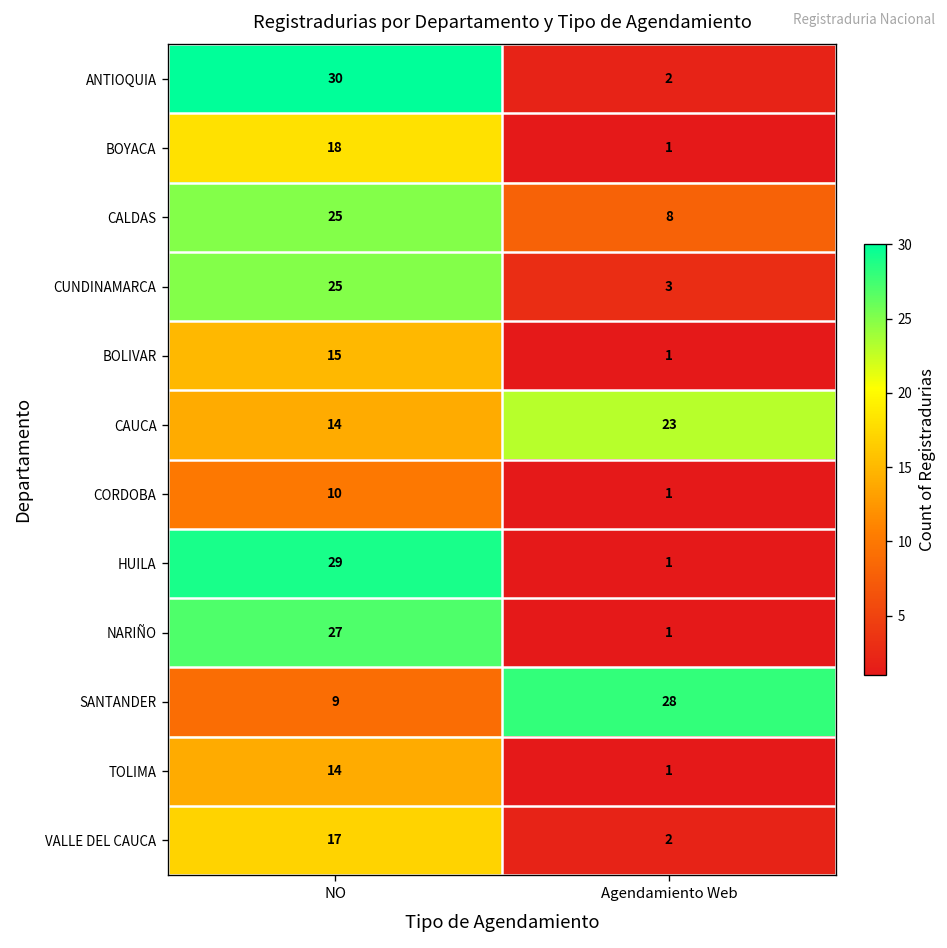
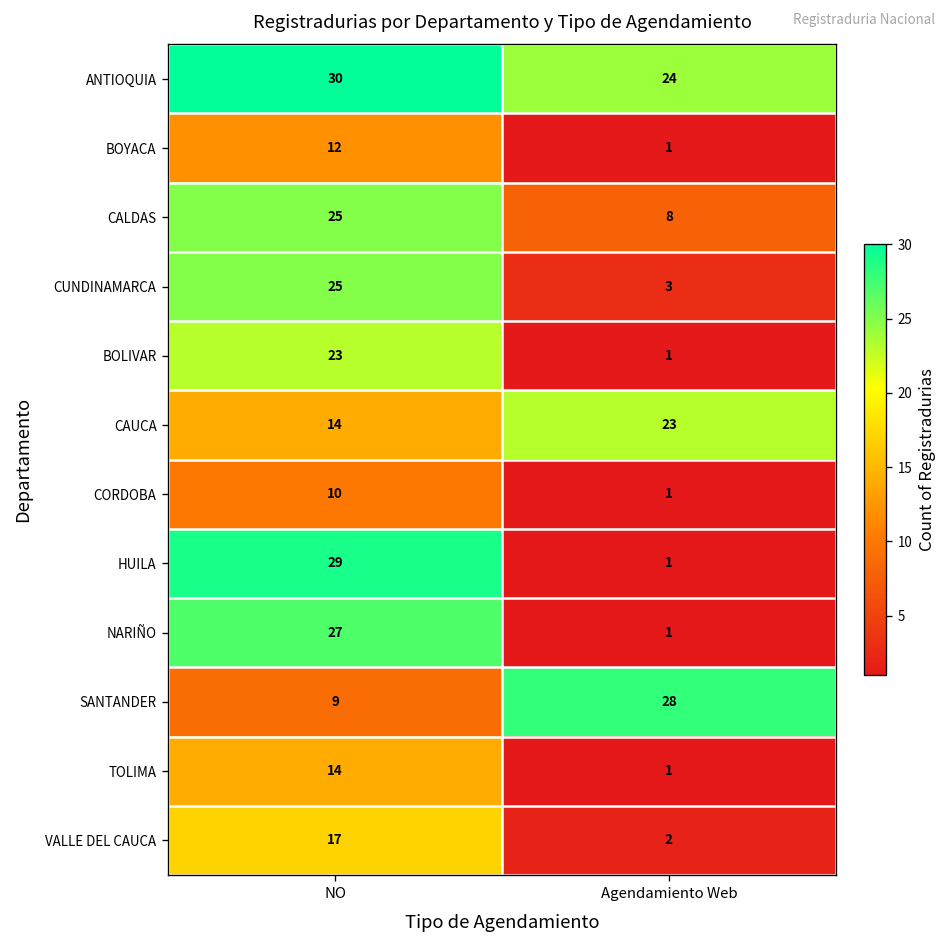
  {
    "ANTIOQUIA": {
      "NO": 30,
-     "Agendamiento Web": 2
+     "Agendamiento Web": 24
    },
    "BOYACA": {
-     "NO": 18,
+     "NO": 12,
      "Agendamiento Web": 1
    },
    "CALDAS": {
      "NO": 25,
      "Agendamiento Web": 8
    },
    "CUNDINAMARCA": {
      "NO": 25,
      "Agendamiento Web": 3
    },
    "BOLIVAR": {
-     "NO": 15,
+     "NO": 23,
      "Agendamiento Web": 1
    },
    "CAUCA": {
      "NO": 14,
      "Agendamiento Web": 23
    },
    "CORDOBA": {
      "NO": 10,
      "Agendamiento Web": 1
    },
    "HUILA": {
      "NO": 29,
      "Agendamiento Web": 1
    },
    "NARIÑO": {
      "NO": 27,
      "Agendamiento Web": 1
    },
    "SANTANDER": {
      "NO": 9,
      "Agendamiento Web": 28
    },
    "TOLIMA": {
      "NO": 14,
      "Agendamiento Web": 1
    },
    "VALLE DEL CAUCA": {
      "NO": 17,
      "Agendamiento Web": 2
    }
  }
